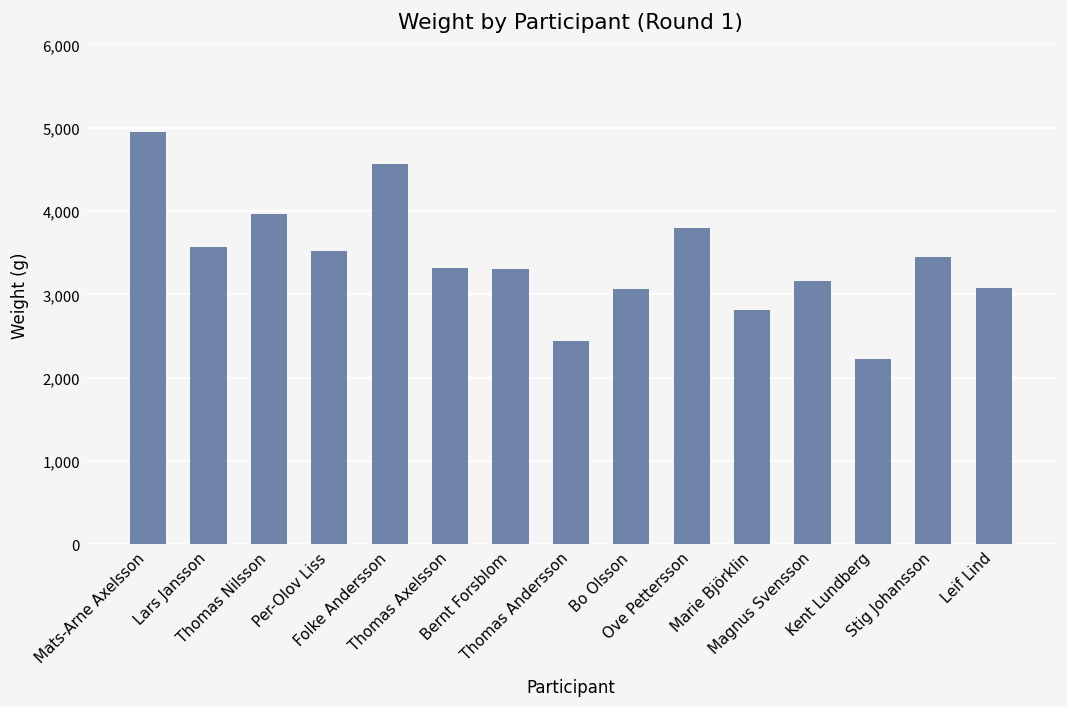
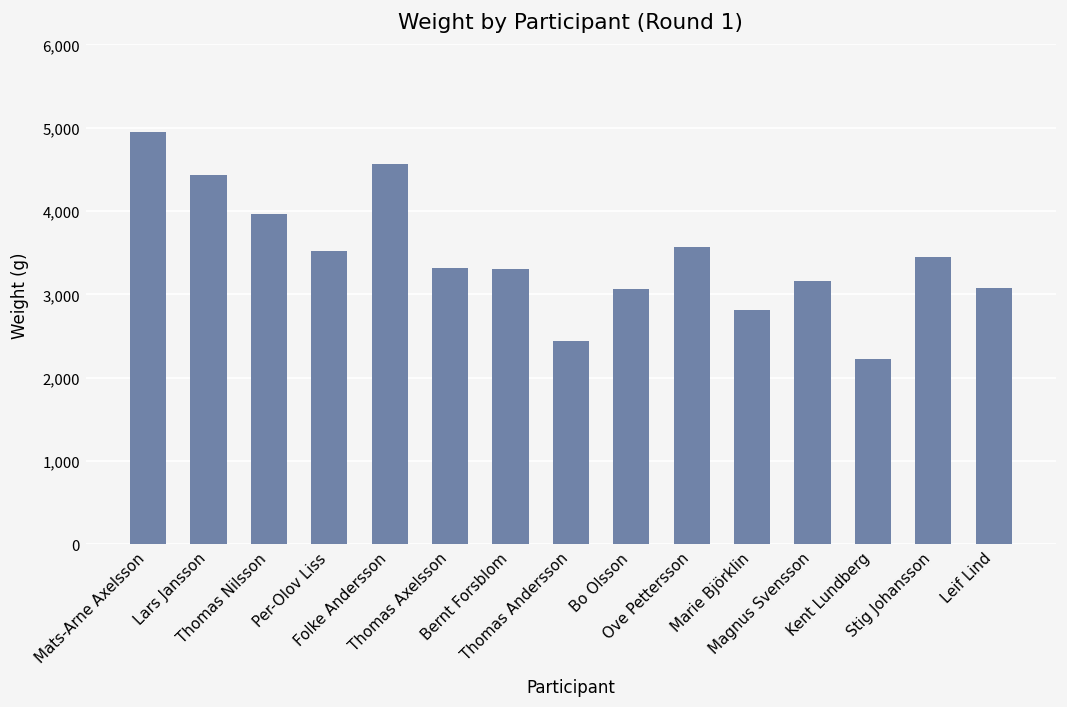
  {
    "Mats-Arne Axelsson": "5,000",
-   "Lars Jansson": "3,600",
+   "Lars Jansson": "4,400",
    "Thomas Nilsson": "4,000",
    "Per-Olov Liss": "3,500",
    "Folke Andersson": "4,600",
    "Thomas Axelsson": "3,300",
    "Bernt Forsblom": "3,300",
    "Thomas Andersson": "2,400",
    "Bo Olsson": "3,100",
-   "Ove Pettersson": "3,800",
+   "Ove Pettersson": "3,600",
    "Marie Björklin": "2,800",
    "Magnus Svensson": "3,200",
    "Kent Lundberg": "2,200",
    "Stig Johansson": "3,500",
    "Leif Lind": "3,100"
  }
